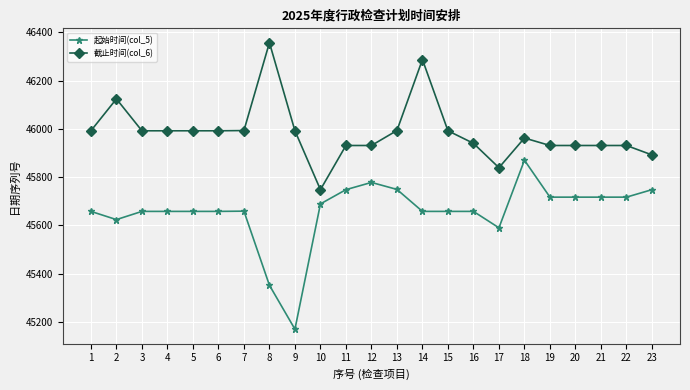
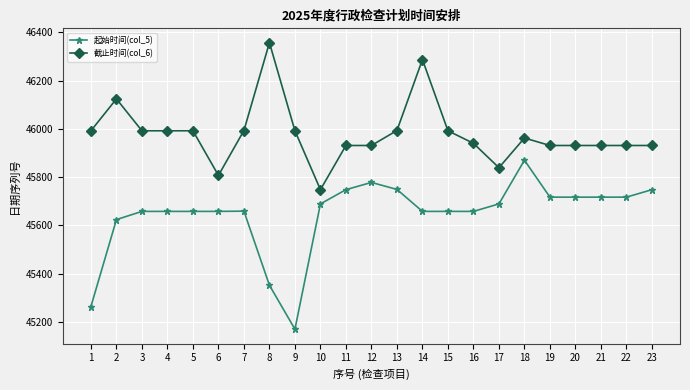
  {
    "起始时间(col_5)": {
-     "1": 45660,
+     "1": 45260,
      "2": 45620,
      "3": 45660,
      "4": 45660,
      "5": 45660,
      "6": 45660,
      "7": 45660,
      "8": 45350,
      "9": 45170,
      "10": 45690,
      "11": 45750,
      "12": 45780,
      "13": 45750,
      "14": 45660,
      "15": 45660,
      "16": 45660,
-     "17": 45590,
+     "17": 45690,
      "18": 45870,
      "19": 45720,
      "20": 45720,
      "21": 45720,
      "22": 45720,
      "23": 45750
    },
    "截止时间(col_6)": {
      "1": 45990,
      "2": 46120,
      "3": 45990,
      "4": 45990,
      "5": 45990,
-     "6": 45990,
+     "6": 45810,
      "7": 45990,
      "8": 46360,
      "9": 45990,
      "10": 45750,
      "11": 45930,
      "12": 45930,
      "13": 45990,
      "14": 46290,
      "15": 45990,
      "16": 45940,
      "17": 45840,
      "18": 45960,
      "19": 45930,
      "20": 45930,
      "21": 45930,
      "22": 45930,
-     "23": 45890
+     "23": 45930
    }
  }
